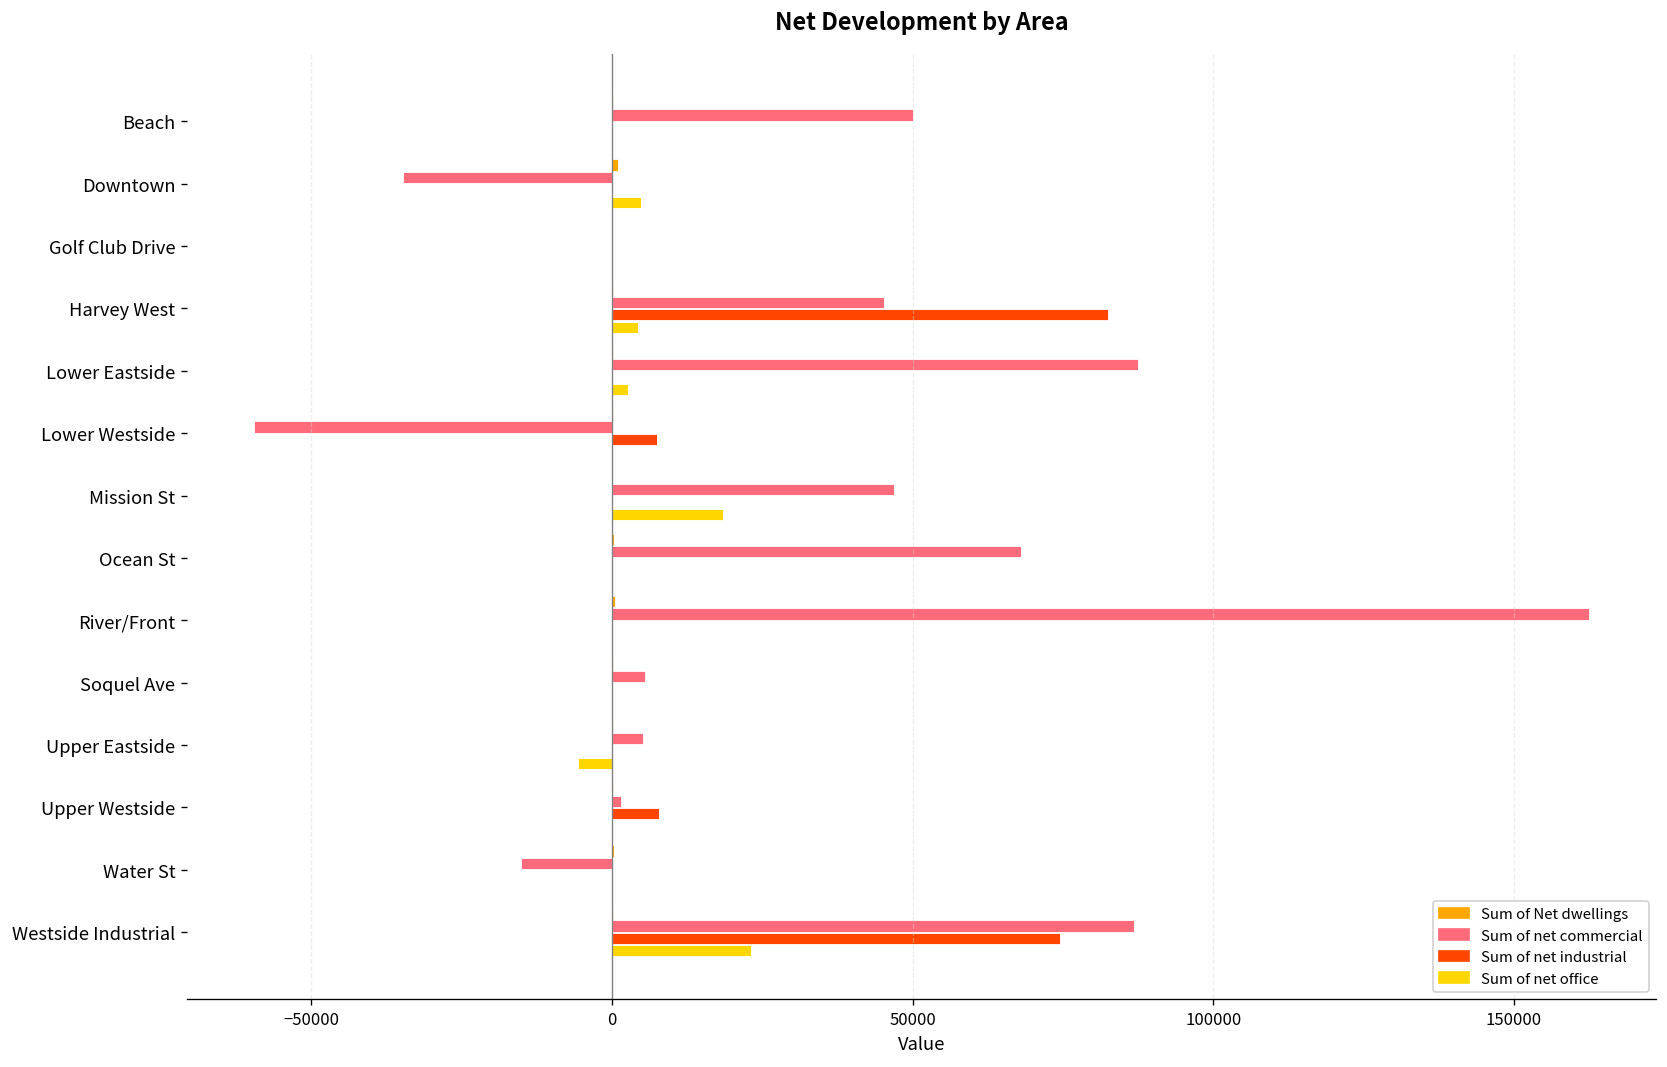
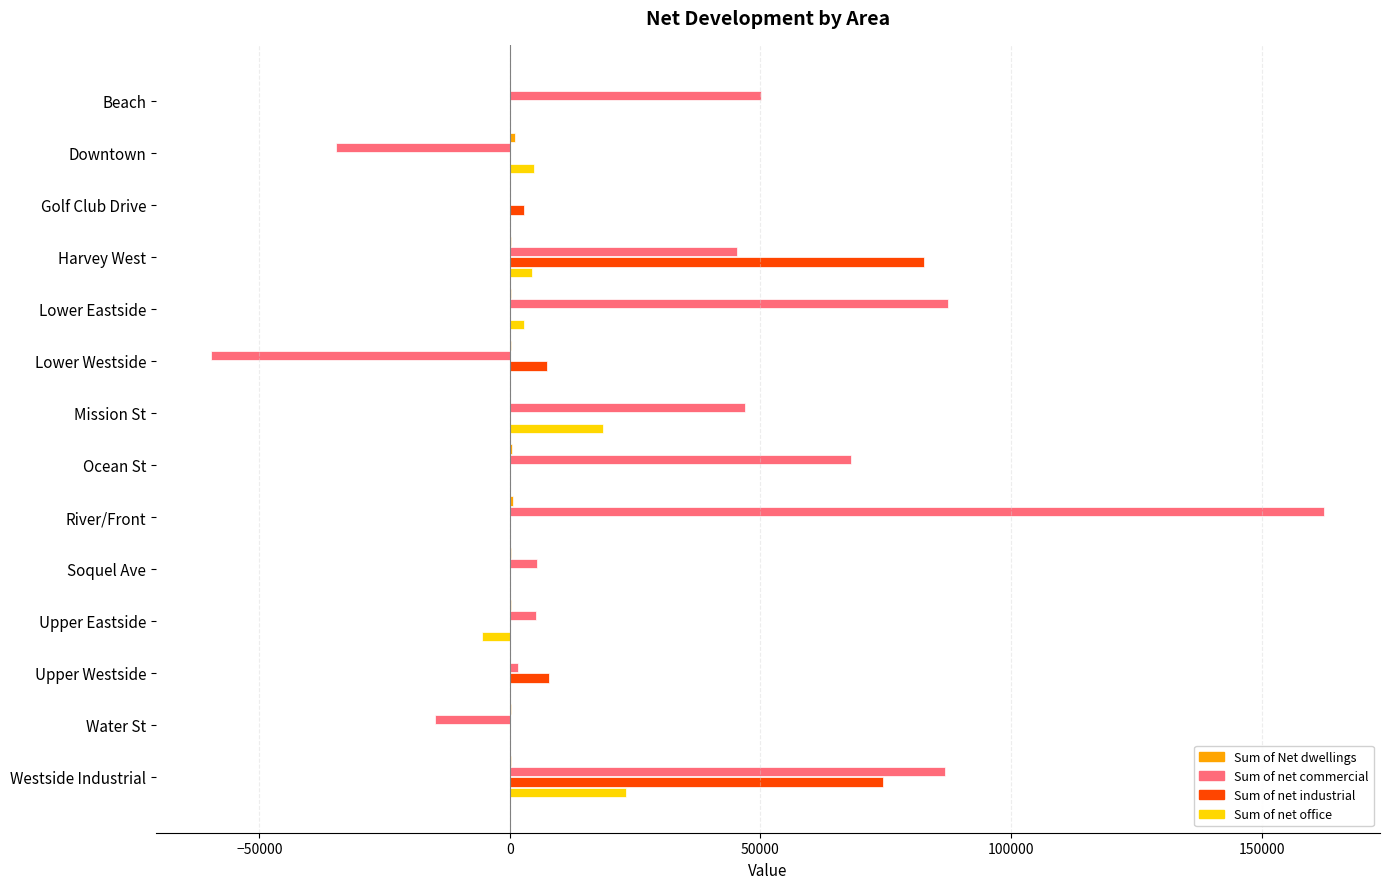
  {
    "Sum of net commercial": {
      "Beach": 50000,
      "Downtown": -35000,
      "Golf Club Drive": 0,
      "Harvey West": 45000,
      "Lower Eastside": 87000,
      "Lower Westside": -60000,
      "Mission St": 47000,
      "Ocean St": 68000,
      "River/Front": 163000,
      "Soquel Ave": 5000,
      "Upper Eastside": 5000,
      "Upper Westside": 2000,
      "Water St": -15000,
      "Westside Industrial": 87000
    },
    "Sum of net industrial": {
      "Beach": 0,
      "Downtown": 0,
-     "Golf Club Drive": 0,
+     "Golf Club Drive": 3000,
      "Harvey West": 83000,
      "Lower Eastside": 0,
      "Lower Westside": 8000,
      "Mission St": 0,
      "Ocean St": 0,
      "River/Front": 0,
      "Soquel Ave": 0,
      "Upper Eastside": 0,
      "Upper Westside": 8000,
      "Water St": 0,
      "Westside Industrial": 75000
    }
  }
